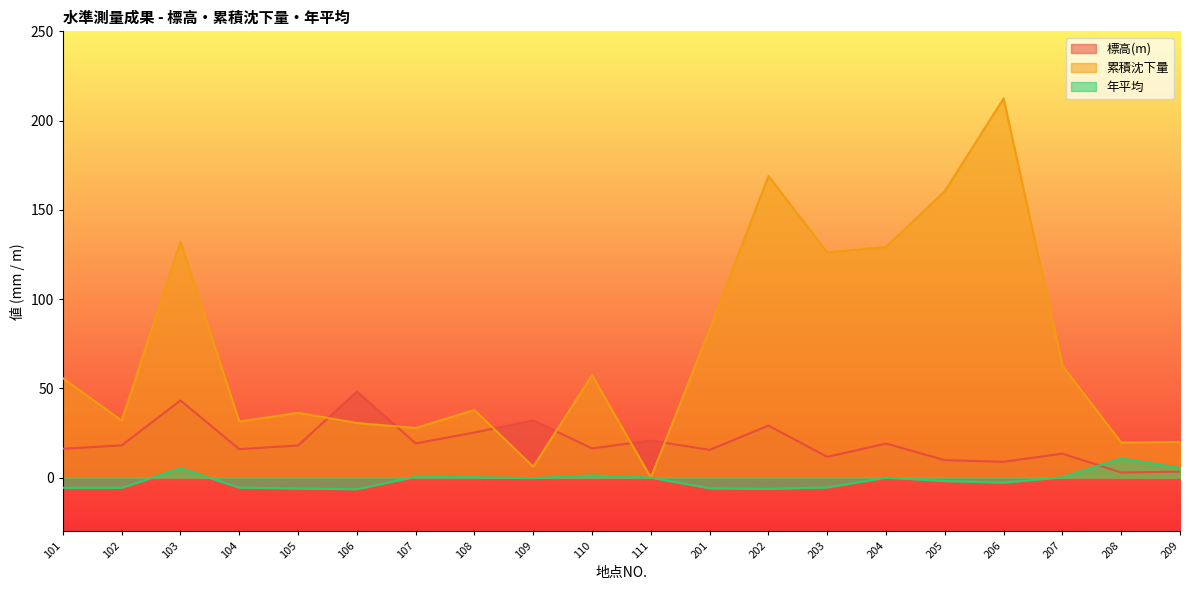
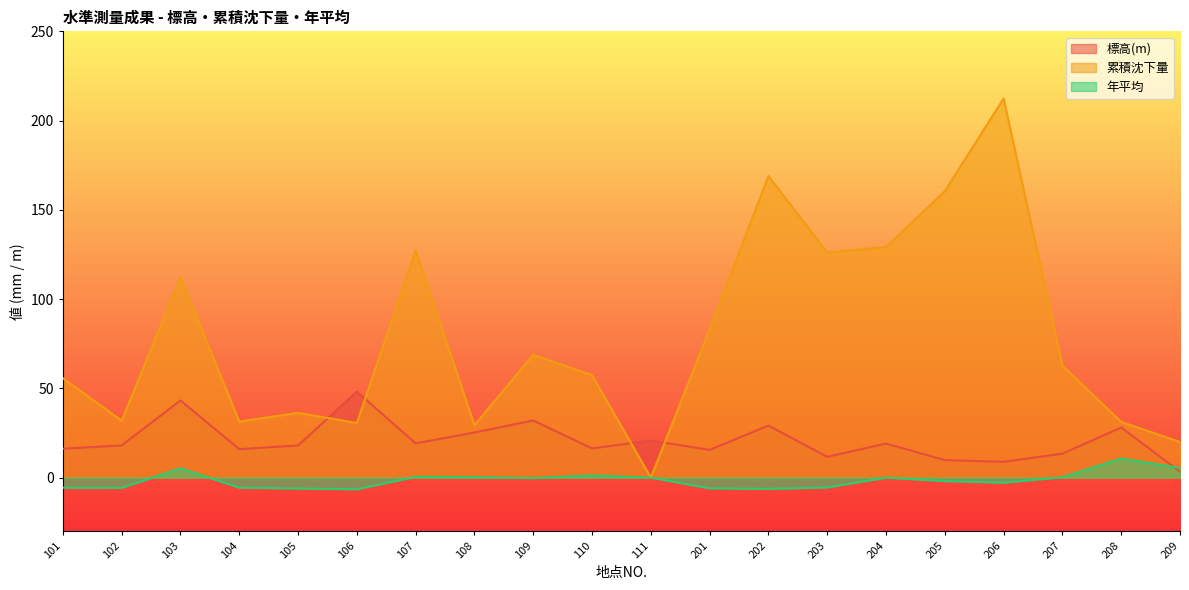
  {
    "標高(m)": {
      "101": 16,
      "102": 18,
      "103": 43,
      "104": 16,
      "105": 18,
      "106": 48,
      "107": 19,
      "108": 25,
      "109": 32,
      "110": 16,
      "111": 21,
      "201": 16,
      "202": 29,
      "203": 12,
      "204": 19,
      "205": 10,
      "206": 9,
      "207": 13,
-     "208": 3,
+     "208": 28,
      "209": 3
    },
    "累積沈下量": {
      "101": 56,
      "102": 32,
-     "103": 132,
+     "103": 112,
      "104": 31,
      "105": 36,
      "106": 31,
-     "107": 28,
-     "108": 38,
-     "109": 6,
+     "107": 127,
+     "108": 29,
+     "109": 69,
      "110": 57,
      "201": 83,
      "202": 169,
      "203": 126,
      "204": 129,
      "205": 161,
      "206": 212,
      "207": 63,
-     "208": 20,
+     "208": 31,
      "209": 20
    }
  }
